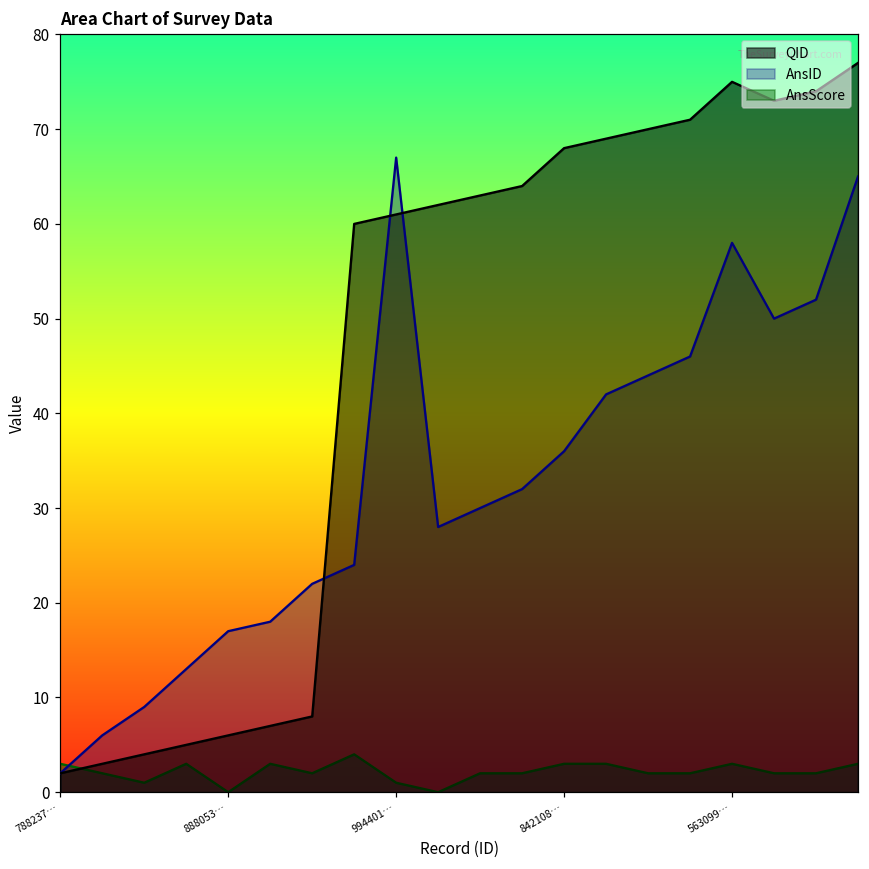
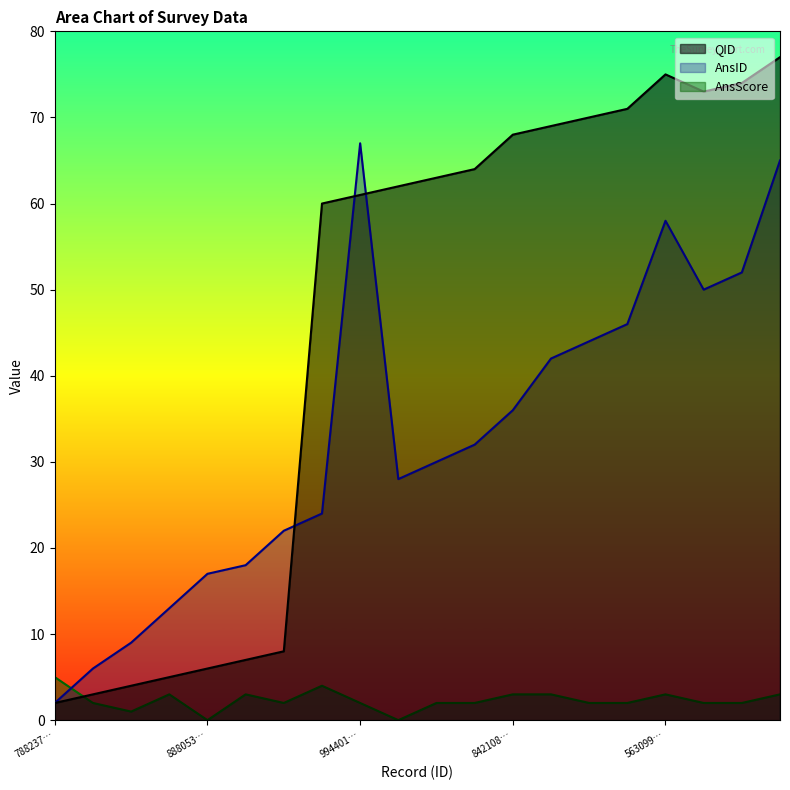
  {
    "QID": {
      "888053…": 6,
      "994401…": 61,
      "842108…": 68,
      "563099…": 75
    },
    "AnsID": {
      "888053…": 17,
      "994401…": 67,
      "842108…": 36,
      "563099…": 58
    },
    "AnsScore": {
-     "788237…": 3,
+     "788237…": 5,
      "888053…": 0,
-     "994401…": 1,
+     "994401…": 2,
      "842108…": 3,
      "563099…": 3
    }
  }
